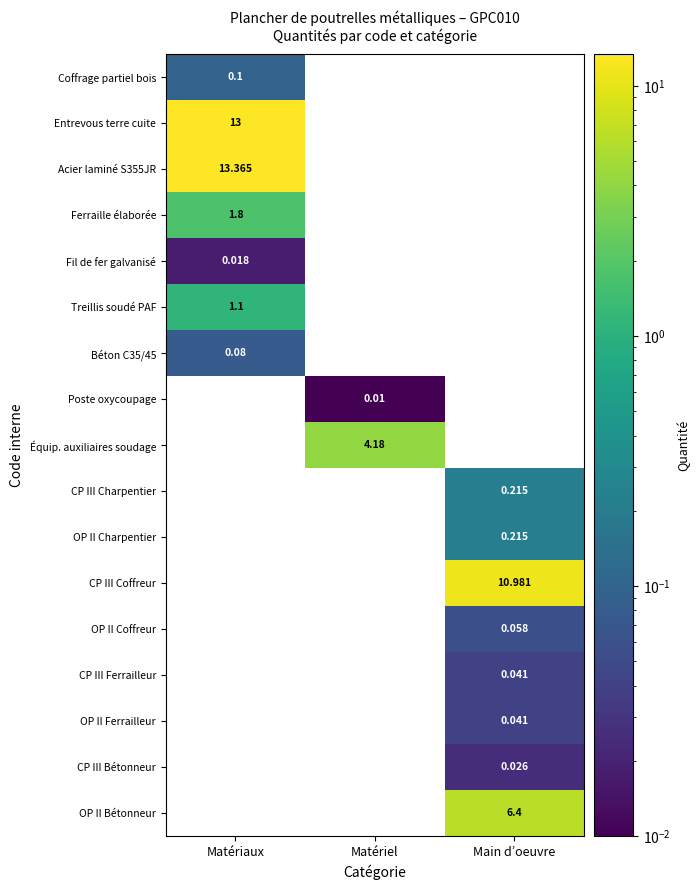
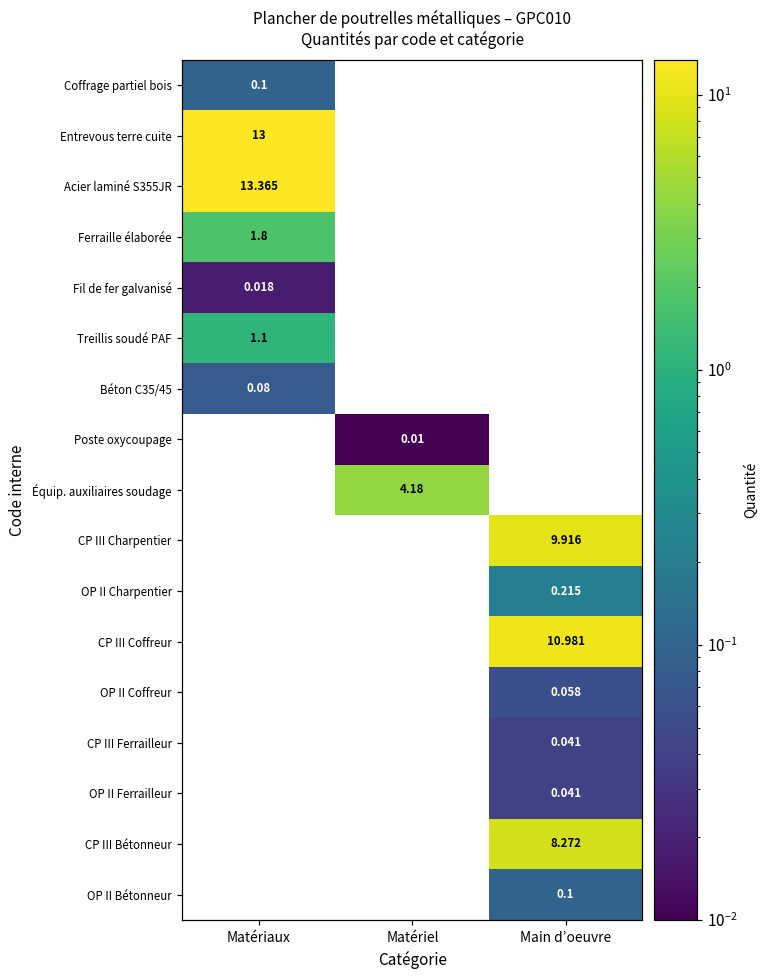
  {
    "Coffrage partiel bois": {
      "Matériaux": 0.1
    },
    "Entrevous terre cuite": {
      "Matériaux": 13
    },
    "Acier laminé S355JR": {
      "Matériaux": 13.365
    },
    "Ferraille élaborée": {
      "Matériaux": 1.8
    },
    "Fil de fer galvanisé": {
      "Matériaux": 0.018
    },
    "Treillis soudé PAF": {
      "Matériaux": 1.1
    },
    "Béton C35/45": {
      "Matériaux": 0.08
    },
    "Poste oxycoupage": {
      "Matériel": 0.01
    },
    "Équip. auxiliaires soudage": {
      "Matériel": 4.18
    },
    "CP III Charpentier": {
-     "Main d’oeuvre": 0.215
+     "Main d’oeuvre": 9.916
    },
    "OP II Charpentier": {
      "Main d’oeuvre": 0.215
    },
    "CP III Coffreur": {
      "Main d’oeuvre": 10.981
    },
    "OP II Coffreur": {
      "Main d’oeuvre": 0.058
    },
    "CP III Ferrailleur": {
      "Main d’oeuvre": 0.041
    },
    "OP II Ferrailleur": {
      "Main d’oeuvre": 0.041
    },
    "CP III Bétonneur": {
-     "Main d’oeuvre": 0.026
+     "Main d’oeuvre": 8.272
    },
    "OP II Bétonneur": {
-     "Main d’oeuvre": 6.4
+     "Main d’oeuvre": 0.1
    }
  }
